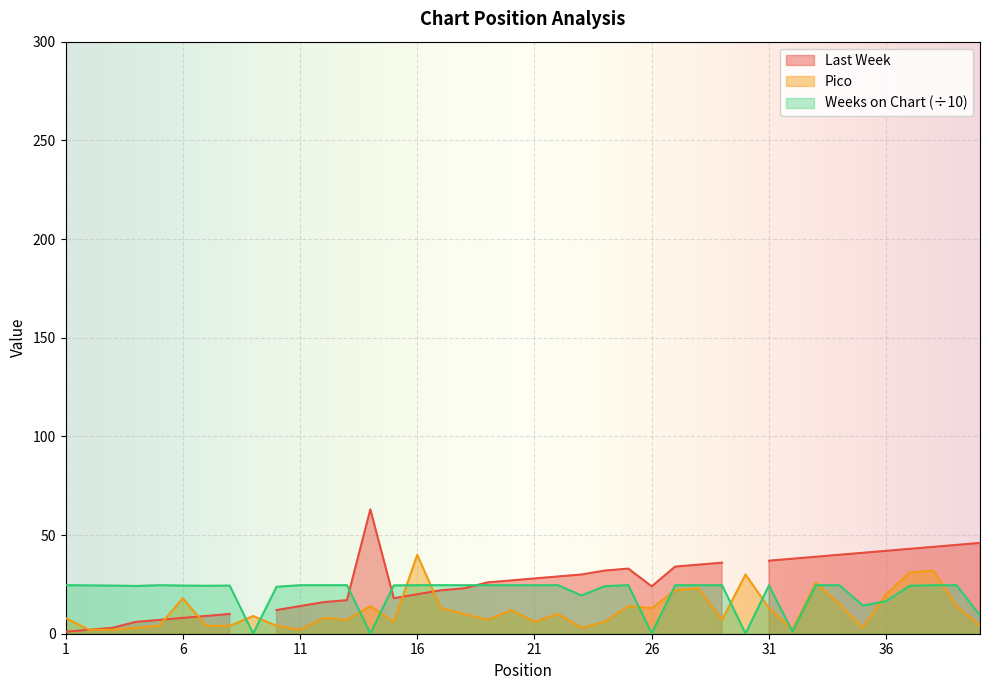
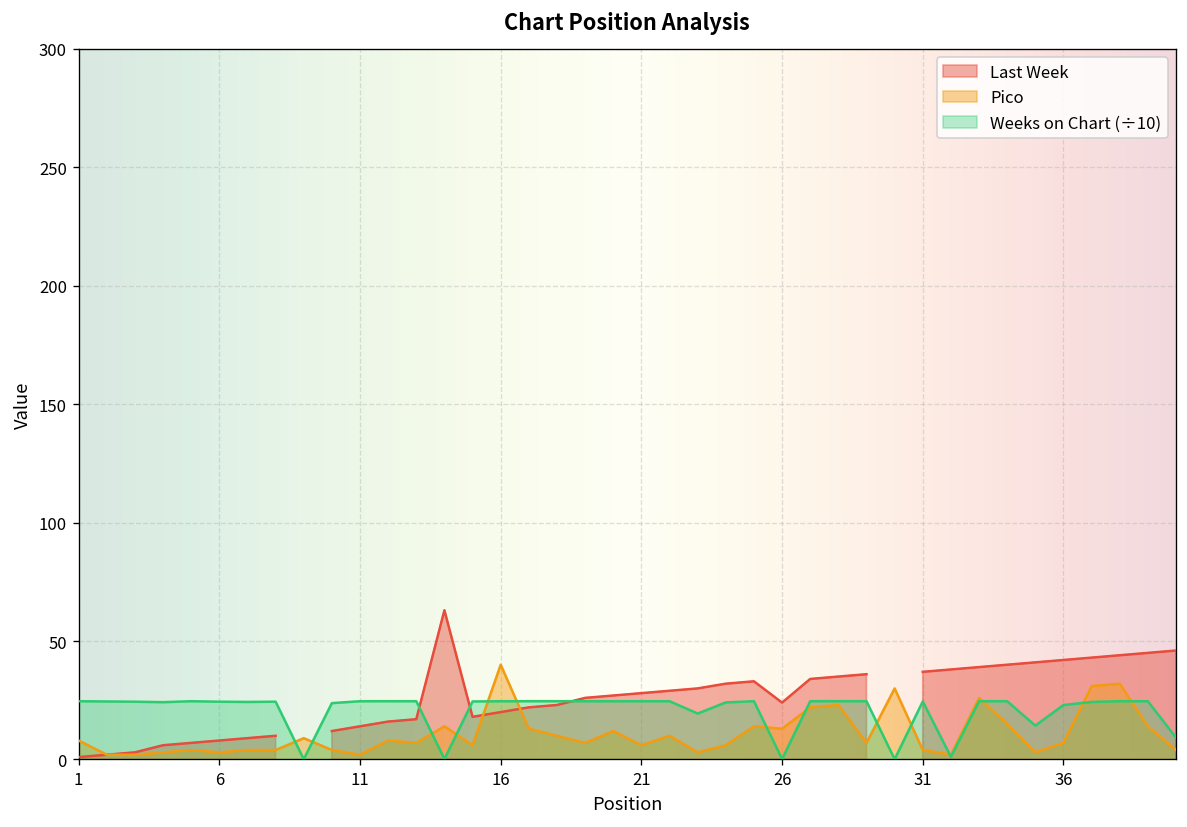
  {
    "Pico": {
      "1": 8,
-     "6": 18,
+     "6": 3,
      "11": 2,
      "16": 40,
      "21": 6,
      "26": 13,
-     "31": 13,
-     "36": 20
+     "31": 4,
+     "36": 7
    },
    "Weeks on Chart (÷10)": {
      "1": 25,
      "6": 24,
      "11": 25,
      "16": 25,
      "21": 25,
      "26": 0,
      "31": 25,
-     "36": 17
+     "36": 23
    }
  }
